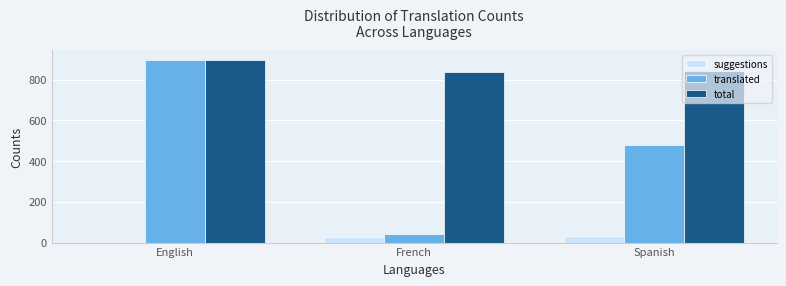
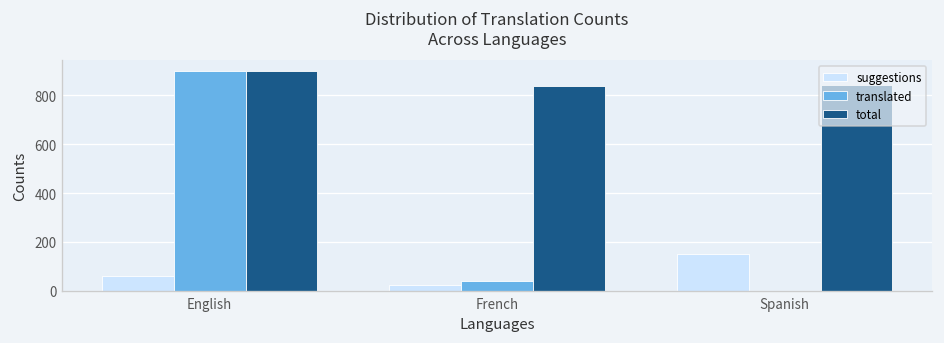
  {
    "suggestions": {
-     "English": 0,
+     "English": 60,
      "French": 30,
-     "Spanish": 30
+     "Spanish": 150
    },
    "translated": {
      "English": 900,
      "French": 40,
-     "Spanish": 480
+     "Spanish": 0
    },
    "total": {
      "English": 900,
      "French": 840
    }
  }
